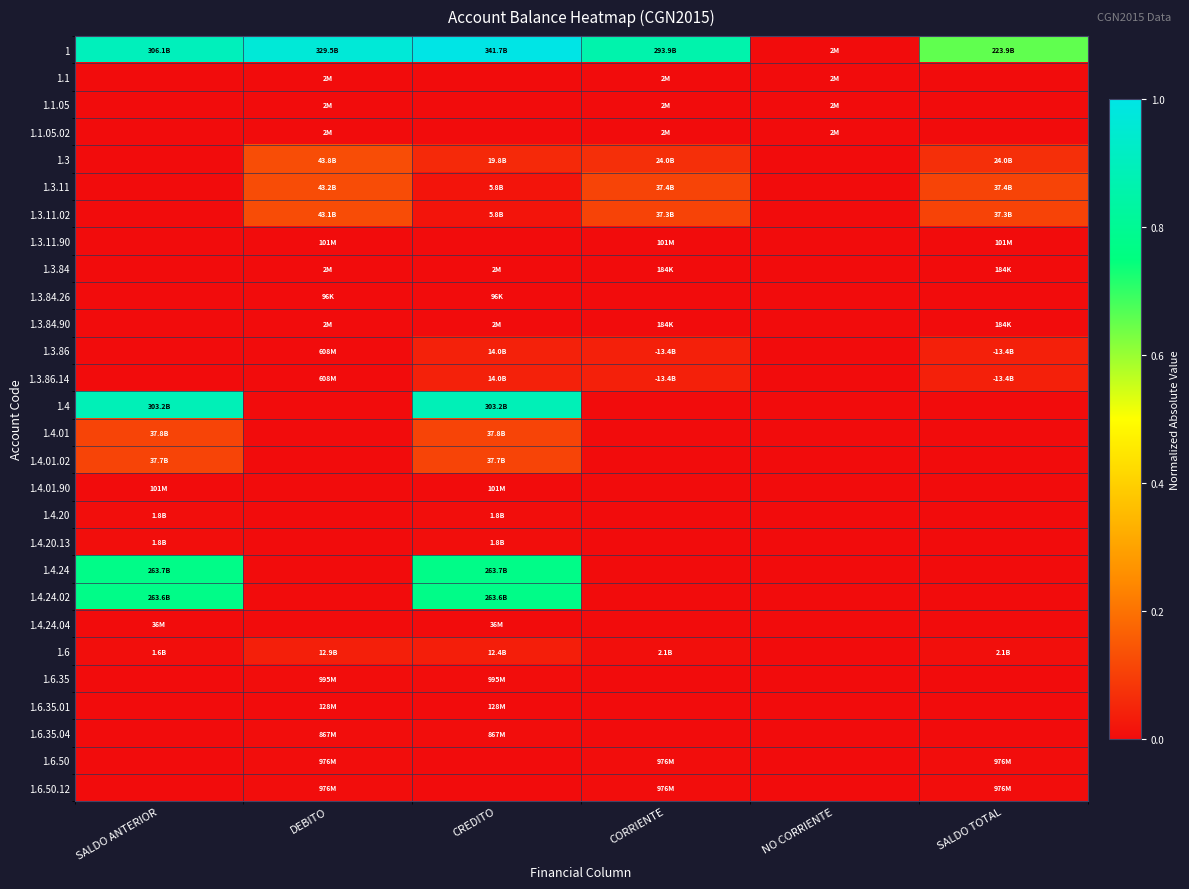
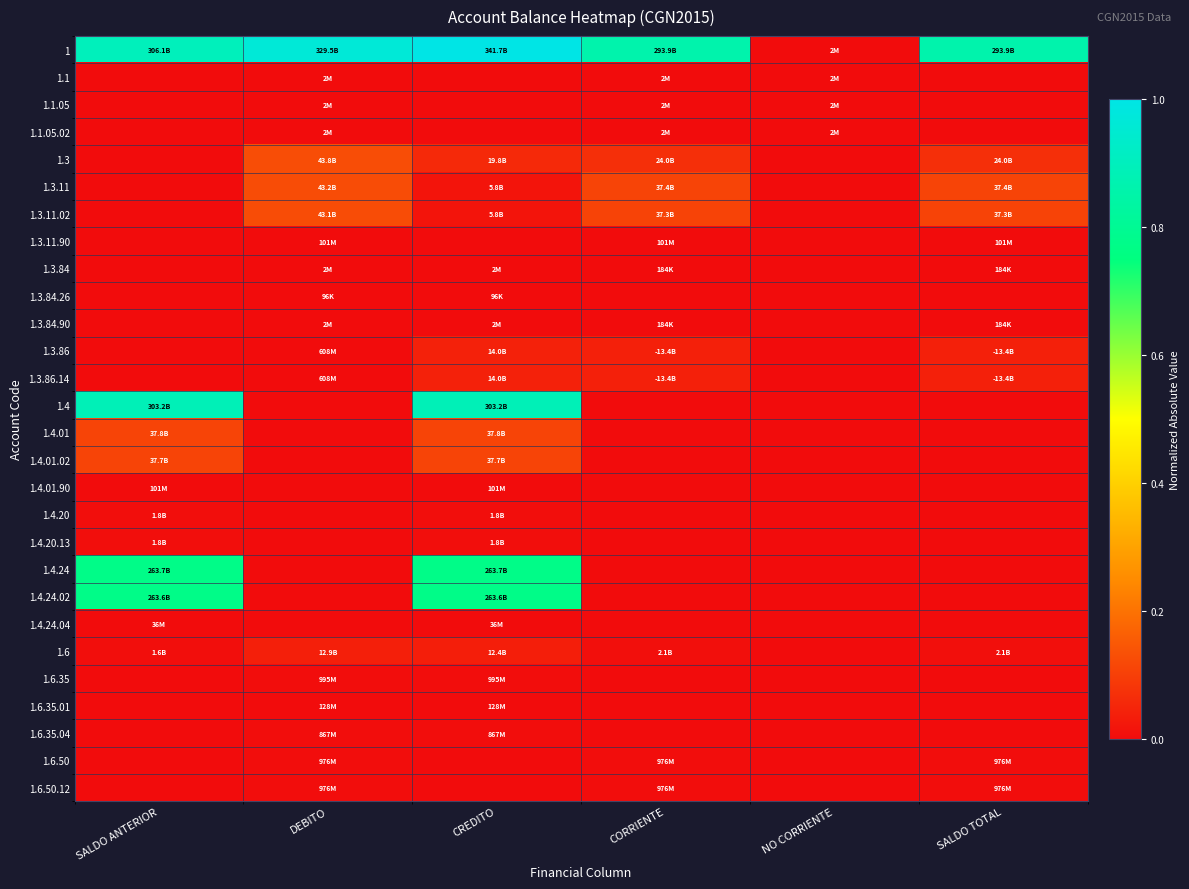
  {
    "1": {
      "SALDO ANTERIOR": "306.1B",
      "DEBITO": "329.5B",
      "CREDITO": "341.7B",
      "CORRIENTE": "293.9B",
      "NO CORRIENTE": "2M",
-     "SALDO TOTAL": "223.9B"
+     "SALDO TOTAL": "293.9B"
    },
    "1.1": {
      "DEBITO": "2M",
      "CORRIENTE": "2M",
      "NO CORRIENTE": "2M"
    },
    "1.1.05": {
      "DEBITO": "2M",
      "CORRIENTE": "2M",
      "NO CORRIENTE": "2M"
    },
    "1.1.05.02": {
      "DEBITO": "2M",
      "CORRIENTE": "2M",
      "NO CORRIENTE": "2M"
    },
    "1.3": {
      "DEBITO": "43.8B",
      "CREDITO": "19.8B",
      "CORRIENTE": "24.0B",
      "SALDO TOTAL": "24.0B"
    },
    "1.3.11": {
      "DEBITO": "43.2B",
      "CREDITO": "5.8B",
      "CORRIENTE": "37.4B",
      "SALDO TOTAL": "37.4B"
    },
    "1.3.11.02": {
      "DEBITO": "43.1B",
      "CREDITO": "5.8B",
      "CORRIENTE": "37.3B",
      "SALDO TOTAL": "37.3B"
    },
    "1.3.11.90": {
      "DEBITO": "101M",
      "CORRIENTE": "101M",
      "SALDO TOTAL": "101M"
    },
    "1.3.84": {
      "DEBITO": "2M",
      "CREDITO": "2M",
      "CORRIENTE": "184K",
      "SALDO TOTAL": "184K"
    },
    "1.3.84.26": {
      "DEBITO": "96K",
      "CREDITO": "96K"
    },
    "1.3.84.90": {
      "DEBITO": "2M",
      "CREDITO": "2M",
      "CORRIENTE": "184K",
      "SALDO TOTAL": "184K"
    },
    "1.3.86": {
      "DEBITO": "608M",
      "CREDITO": "14.0B",
      "CORRIENTE": "-13.4B",
      "SALDO TOTAL": "-13.4B"
    },
    "1.3.86.14": {
      "DEBITO": "608M",
      "CREDITO": "14.0B",
      "CORRIENTE": "-13.4B",
      "SALDO TOTAL": "-13.4B"
    },
    "1.4": {
      "SALDO ANTERIOR": "303.2B",
      "CREDITO": "303.2B"
    },
    "1.4.01": {
      "SALDO ANTERIOR": "37.8B",
      "CREDITO": "37.8B"
    },
    "1.4.01.02": {
      "SALDO ANTERIOR": "37.7B",
      "CREDITO": "37.7B"
    },
    "1.4.01.90": {
      "SALDO ANTERIOR": "101M",
      "CREDITO": "101M"
    },
    "1.4.20": {
      "SALDO ANTERIOR": "1.8B",
      "CREDITO": "1.8B"
    },
    "1.4.20.13": {
      "SALDO ANTERIOR": "1.8B",
      "CREDITO": "1.8B"
    },
    "1.4.24": {
      "SALDO ANTERIOR": "263.7B",
      "CREDITO": "263.7B"
    },
    "1.4.24.02": {
      "SALDO ANTERIOR": "263.6B",
      "CREDITO": "263.6B"
    },
    "1.4.24.04": {
      "SALDO ANTERIOR": "36M",
      "CREDITO": "36M"
    },
    "1.6": {
      "SALDO ANTERIOR": "1.6B",
      "DEBITO": "12.9B",
      "CREDITO": "12.4B",
      "CORRIENTE": "2.1B",
      "SALDO TOTAL": "2.1B"
    },
    "1.6.35": {
      "DEBITO": "995M",
      "CREDITO": "995M"
    },
    "1.6.35.01": {
      "DEBITO": "128M",
      "CREDITO": "128M"
    },
    "1.6.35.04": {
      "DEBITO": "867M",
      "CREDITO": "867M"
    },
    "1.6.50": {
      "DEBITO": "976M",
      "CORRIENTE": "976M",
      "SALDO TOTAL": "976M"
    },
    "1.6.50.12": {
      "DEBITO": "976M",
      "CORRIENTE": "976M",
      "SALDO TOTAL": "976M"
    }
  }
